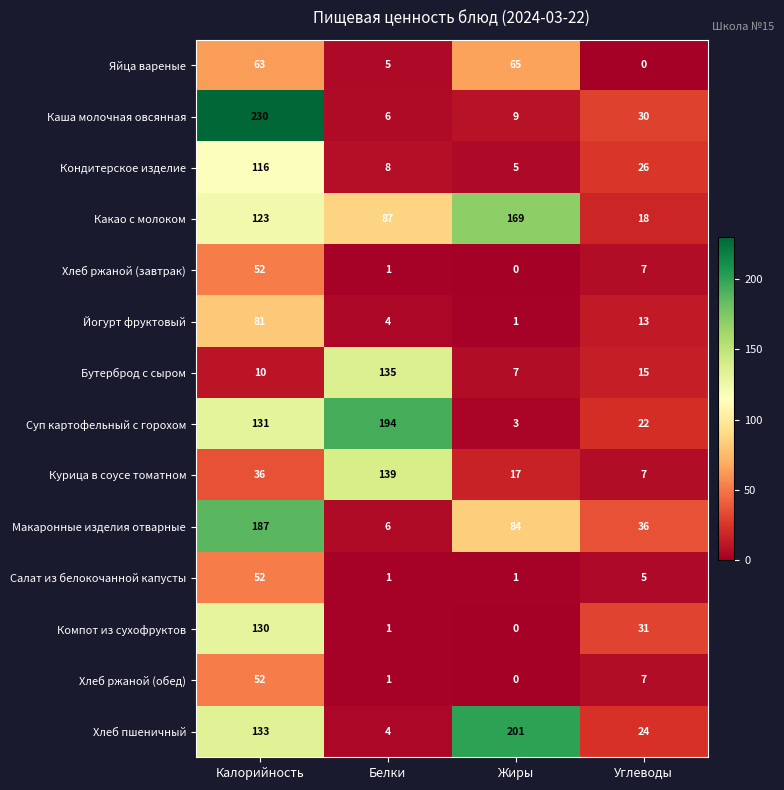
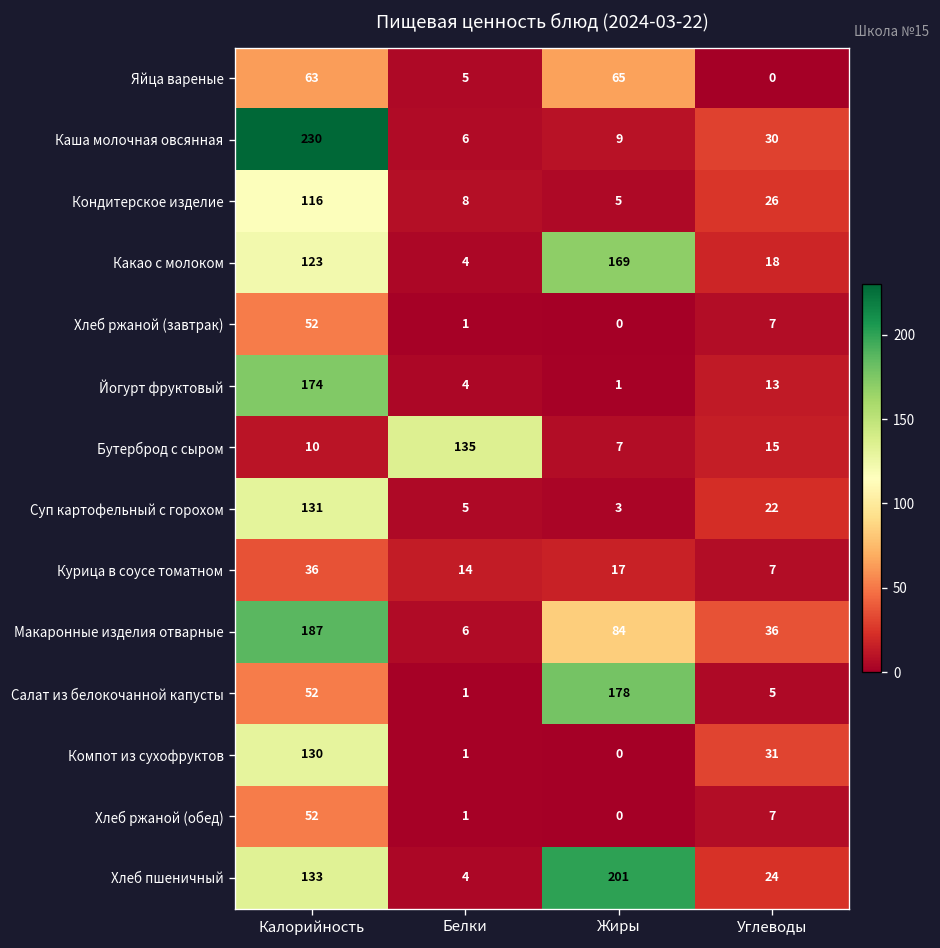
  {
    "Яйца вареные": {
      "Калорийность": 63,
      "Белки": 5,
      "Жиры": 65,
      "Углеводы": 0
    },
    "Каша молочная овсянная": {
      "Калорийность": 230,
      "Белки": 6,
      "Жиры": 9,
      "Углеводы": 30
    },
    "Кондитерское изделие": {
      "Калорийность": 116,
      "Белки": 8,
      "Жиры": 5,
      "Углеводы": 26
    },
    "Какао с молоком": {
      "Калорийность": 123,
-     "Белки": 87,
+     "Белки": 4,
      "Жиры": 169,
      "Углеводы": 18
    },
    "Хлеб ржаной (завтрак)": {
      "Калорийность": 52,
      "Белки": 1,
      "Жиры": 0,
      "Углеводы": 7
    },
    "Йогурт фруктовый": {
-     "Калорийность": 81,
+     "Калорийность": 174,
      "Белки": 4,
      "Жиры": 1,
      "Углеводы": 13
    },
    "Бутерброд с сыром": {
      "Калорийность": 10,
      "Белки": 135,
      "Жиры": 7,
      "Углеводы": 15
    },
    "Суп картофельный с горохом": {
      "Калорийность": 131,
-     "Белки": 194,
+     "Белки": 5,
      "Жиры": 3,
      "Углеводы": 22
    },
    "Курица в соусе томатном": {
      "Калорийность": 36,
-     "Белки": 139,
+     "Белки": 14,
      "Жиры": 17,
      "Углеводы": 7
    },
    "Макаронные изделия отварные": {
      "Калорийность": 187,
      "Белки": 6,
      "Жиры": 84,
      "Углеводы": 36
    },
    "Салат из белокочанной капусты": {
      "Калорийность": 52,
      "Белки": 1,
-     "Жиры": 1,
+     "Жиры": 178,
      "Углеводы": 5
    },
    "Компот из сухофруктов": {
      "Калорийность": 130,
      "Белки": 1,
      "Жиры": 0,
      "Углеводы": 31
    },
    "Хлеб ржаной (обед)": {
      "Калорийность": 52,
      "Белки": 1,
      "Жиры": 0,
      "Углеводы": 7
    },
    "Хлеб пшеничный": {
      "Калорийность": 133,
      "Белки": 4,
      "Жиры": 201,
      "Углеводы": 24
    }
  }
